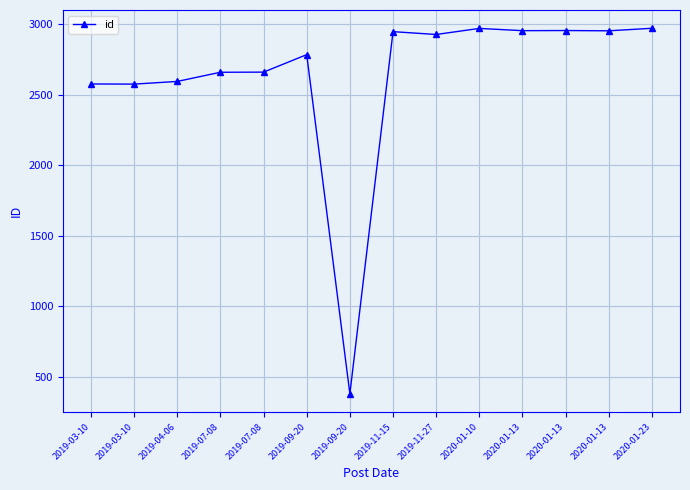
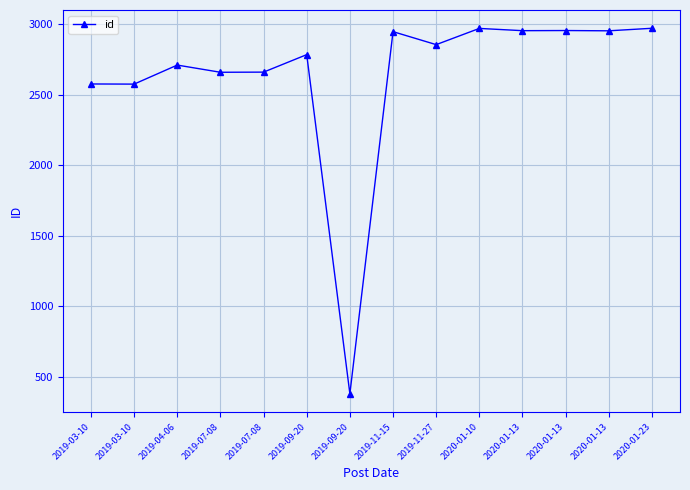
  {
-   "2019-04-06": 2600,
+   "2019-04-06": 2710,
    "2019-11-15": 2950,
-   "2019-11-27": 2930,
+   "2019-11-27": 2860,
    "2020-01-10": 2970,
    "2020-01-23": 2970
  }
